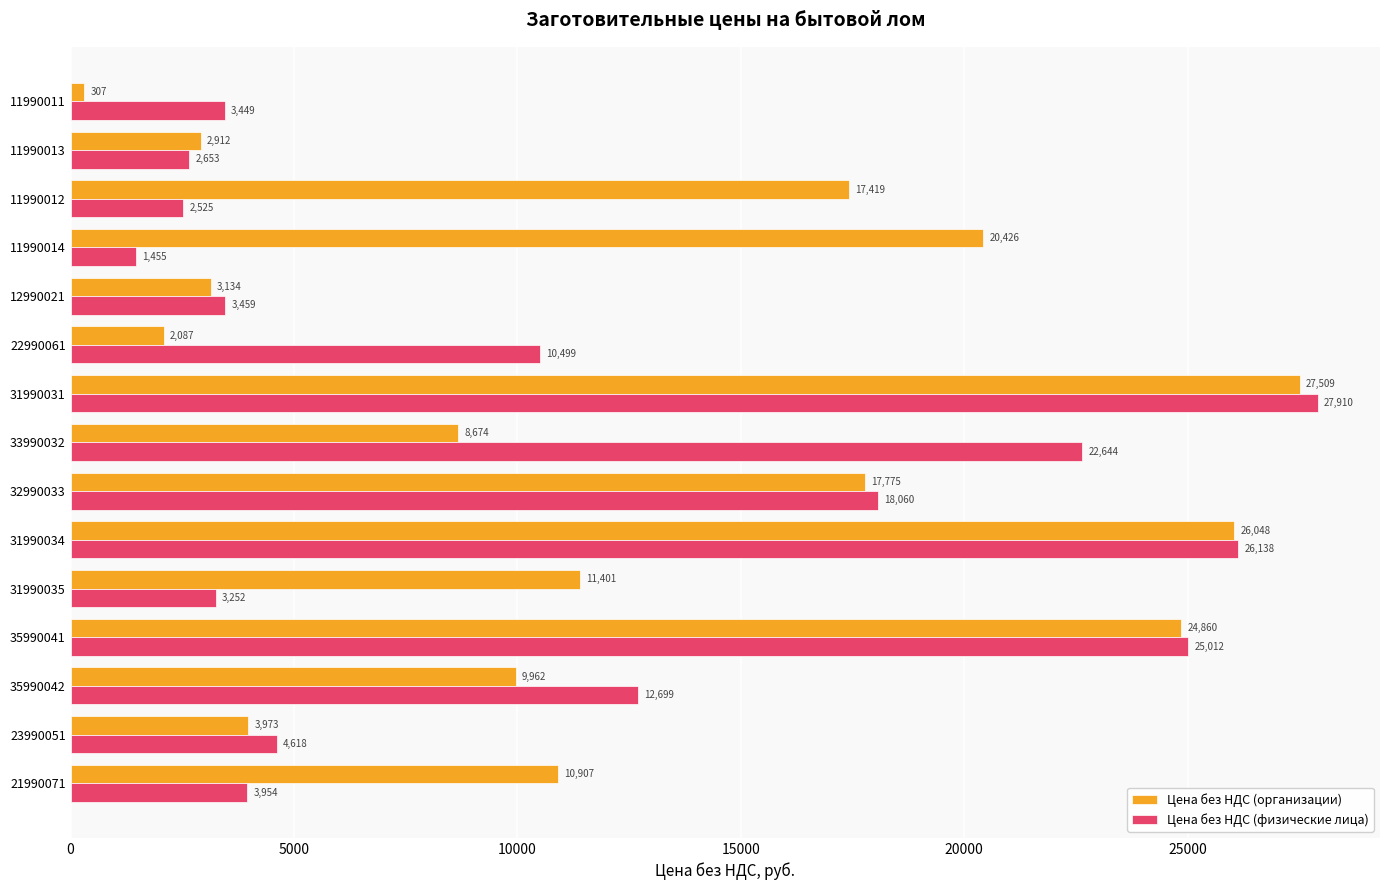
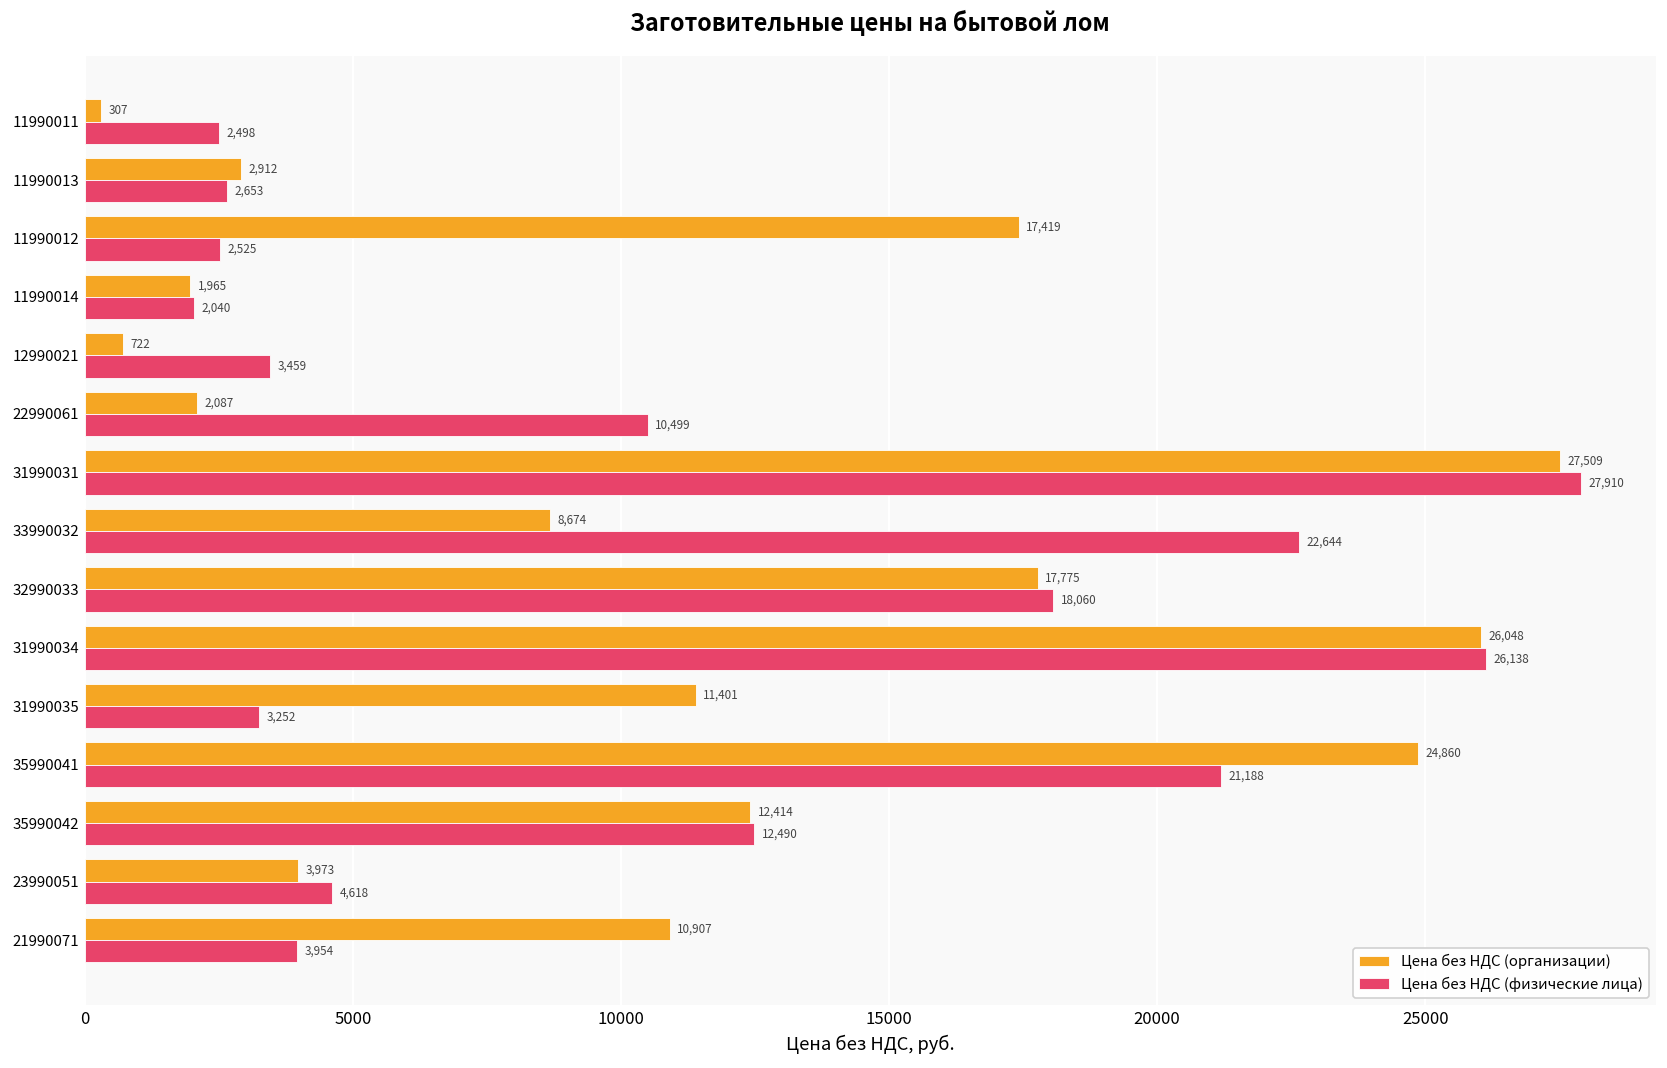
  {
    "Цена без НДС (организации)": {
      "11990011": "307",
      "11990013": "2,912",
      "11990012": "17,419",
-     "11990014": "20,426",
-     "12990021": "3,134",
+     "11990014": "1,965",
+     "12990021": "722",
      "22990061": "2,087",
      "31990031": "27,509",
      "33990032": "8,674",
      "32990033": "17,775",
      "31990034": "26,048",
      "31990035": "11,401",
      "35990041": "24,860",
-     "35990042": "9,962",
+     "35990042": "12,414",
      "23990051": "3,973",
      "21990071": "10,907"
    },
    "Цена без НДС (физические лица)": {
-     "11990011": "3,449",
+     "11990011": "2,498",
      "11990013": "2,653",
      "11990012": "2,525",
-     "11990014": "1,455",
+     "11990014": "2,040",
      "12990021": "3,459",
      "22990061": "10,499",
      "31990031": "27,910",
      "33990032": "22,644",
      "32990033": "18,060",
      "31990034": "26,138",
      "31990035": "3,252",
-     "35990041": "25,012",
-     "35990042": "12,699",
+     "35990041": "21,188",
+     "35990042": "12,490",
      "23990051": "4,618",
      "21990071": "3,954"
    }
  }
